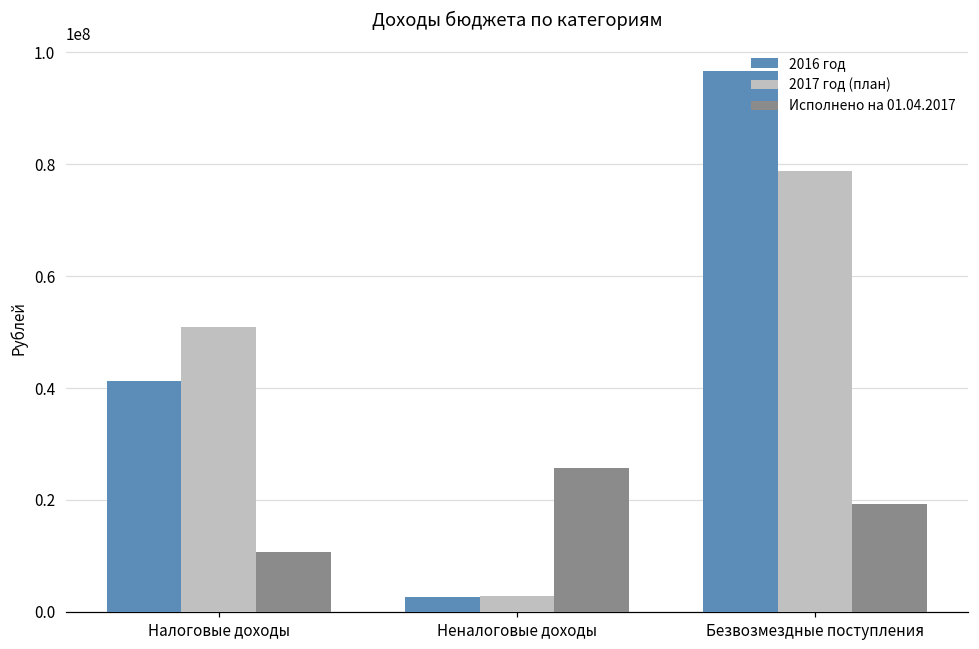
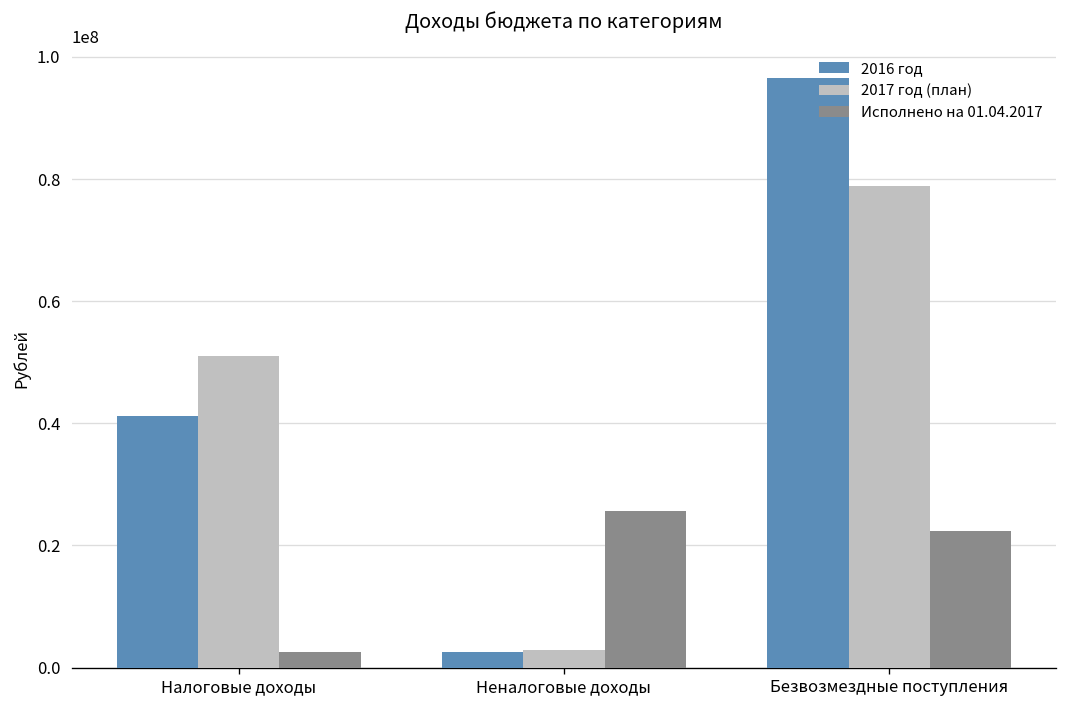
  {
    "2016 год": {
      "Налоговые доходы": 41000000,
      "Неналоговые доходы": 3000000,
      "Безвозмездные поступления": 97000000
    },
    "2017 год (план)": {
      "Налоговые доходы": 51000000,
      "Неналоговые доходы": 3000000,
      "Безвозмездные поступления": 79000000
    },
    "Исполнено на 01.04.2017": {
-     "Налоговые доходы": 11000000,
+     "Налоговые доходы": 3000000,
      "Неналоговые доходы": 26000000,
-     "Безвозмездные поступления": 19000000
+     "Безвозмездные поступления": 22000000
    }
  }
